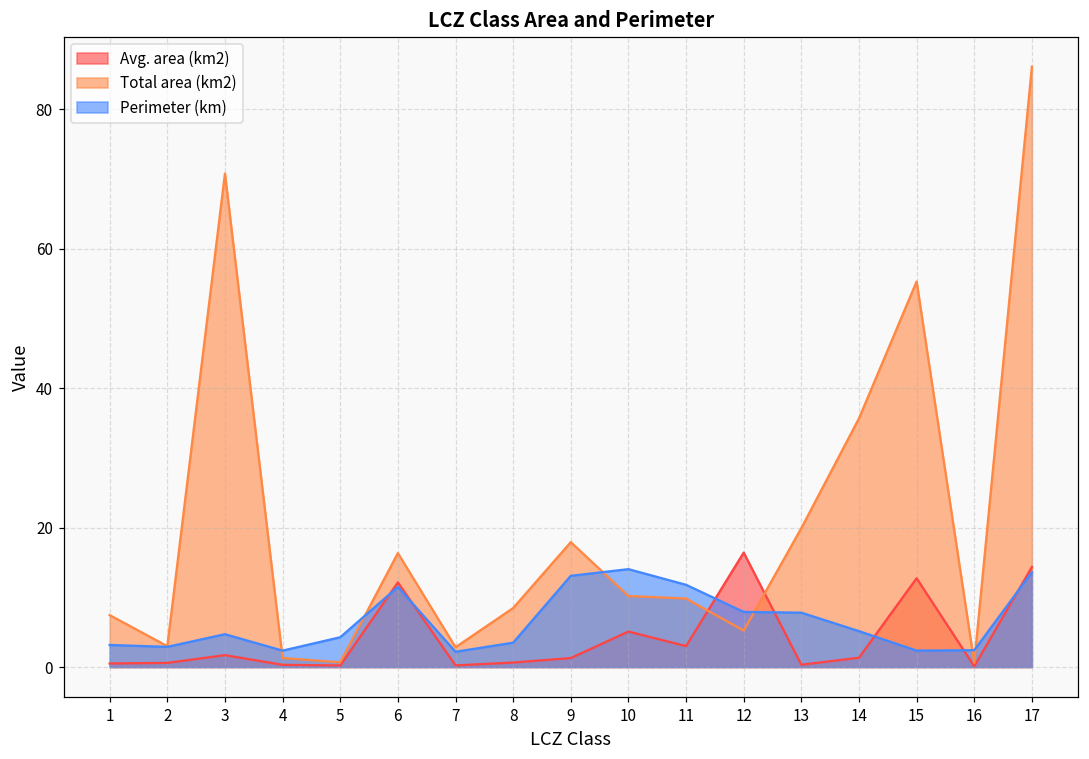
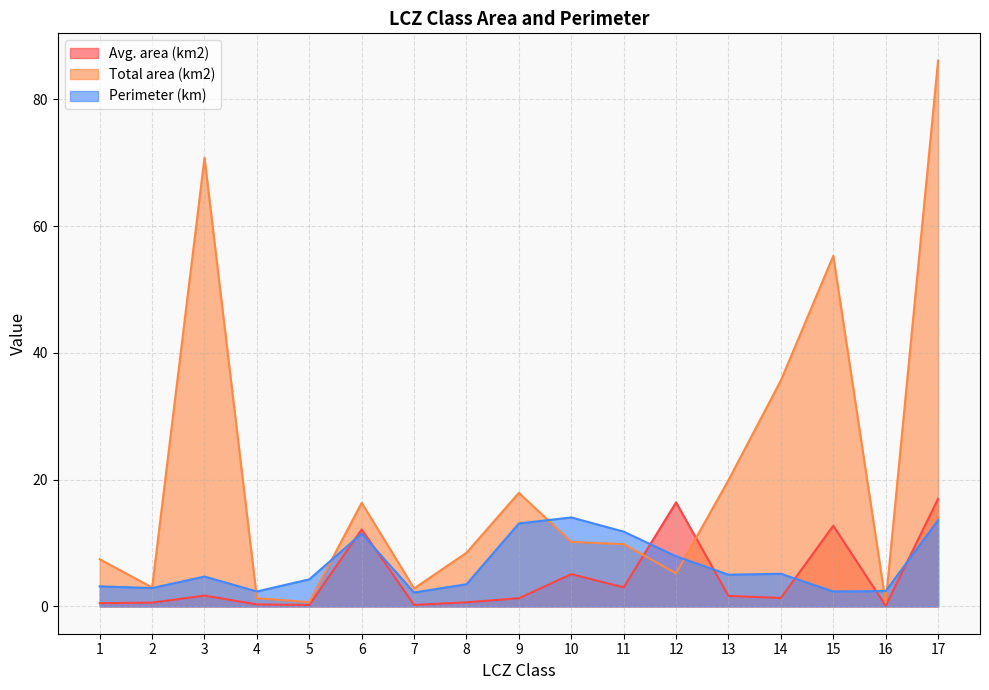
  {
    "Avg. area (km2)": {
      "1": 1,
      "2": 1,
      "3": 2,
      "4": 0,
      "5": 0,
      "6": 12,
      "7": 0,
      "8": 1,
      "9": 1,
      "10": 5,
      "11": 3,
      "12": 16,
-     "13": 0,
+     "13": 2,
      "14": 1,
      "15": 13,
      "16": 0,
-     "17": 14
+     "17": 17
    },
    "Total area (km2)": {
      "1": 7,
      "3": 71,
      "4": 1,
      "5": 1,
      "6": 16,
      "7": 3,
      "8": 8,
      "9": 18,
      "10": 10,
      "11": 10,
      "12": 5,
      "13": 20,
      "14": 36,
      "15": 55,
      "16": 1,
      "17": 86
    },
    "Perimeter (km)": {
      "1": 3,
      "3": 5,
      "4": 2,
      "5": 4,
      "6": 11,
      "7": 2,
      "8": 3,
      "9": 13,
      "10": 14,
      "11": 12,
      "12": 8,
-     "13": 8,
+     "13": 5,
      "14": 5,
      "15": 2,
      "16": 2,
      "17": 14
    }
  }
